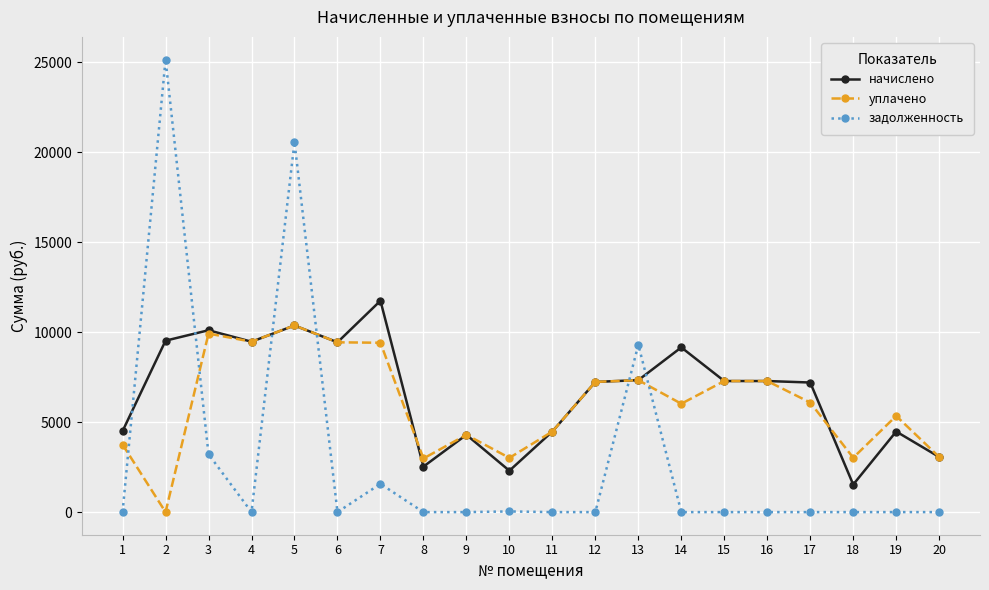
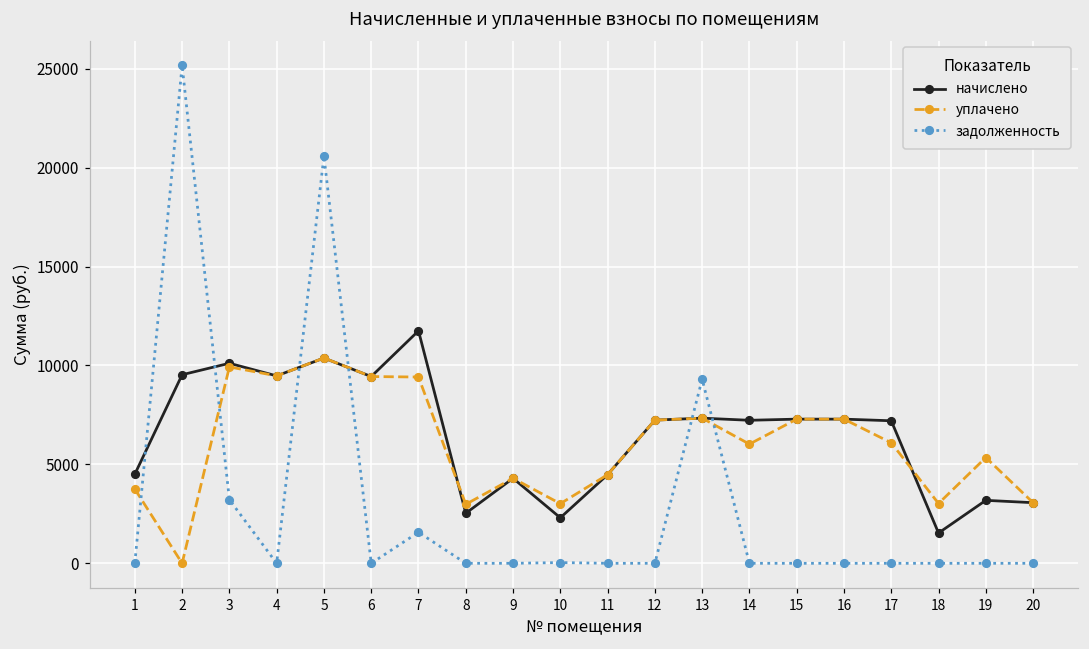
  {
    "начислено": {
      "1": 4500,
      "2": 9500,
      "3": 10100,
      "7": 11700,
      "8": 2500,
      "10": 2300,
-     "14": 9200,
+     "14": 7200,
      "17": 7200,
      "18": 1500,
-     "19": 4500
+     "19": 3200
    },
    "уплачено": {
      "1": 3800,
      "2": 0,
      "3": 9900,
      "7": 9400,
      "8": 3000,
      "10": 3000,
      "14": 6000,
      "17": 6100,
      "18": 3000,
      "19": 5300
    },
    "задолженность": {
      "1": 0,
      "2": 25200,
      "3": 3200,
      "4": 0,
      "5": 20600,
      "6": 0,
      "7": 1600,
      "8": 0,
      "9": 0,
      "10": 0,
      "11": 0,
      "12": 0,
      "13": 9300,
      "14": 0,
      "15": 0,
      "16": 0,
      "17": 0,
      "18": 0,
      "19": 0,
      "20": 0
    }
  }
